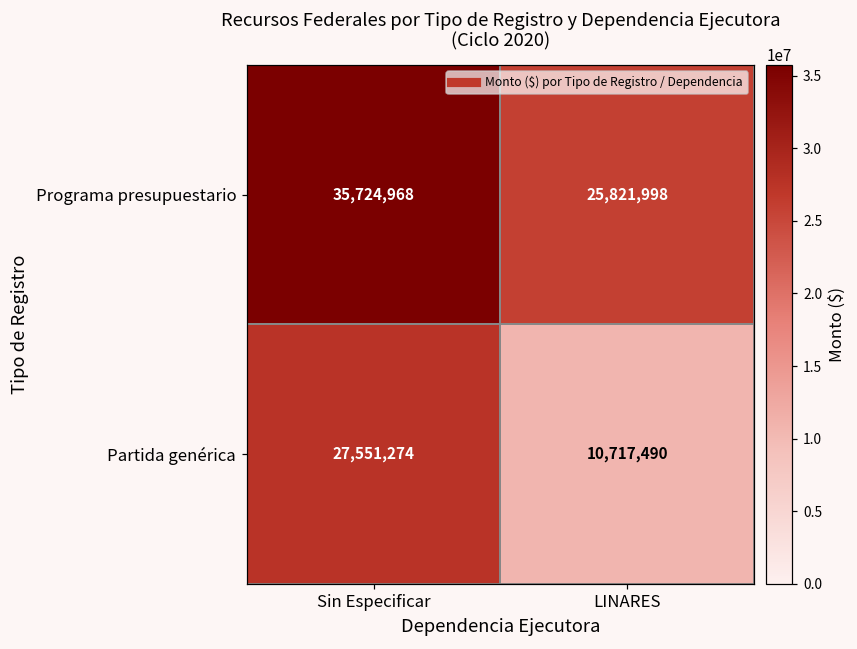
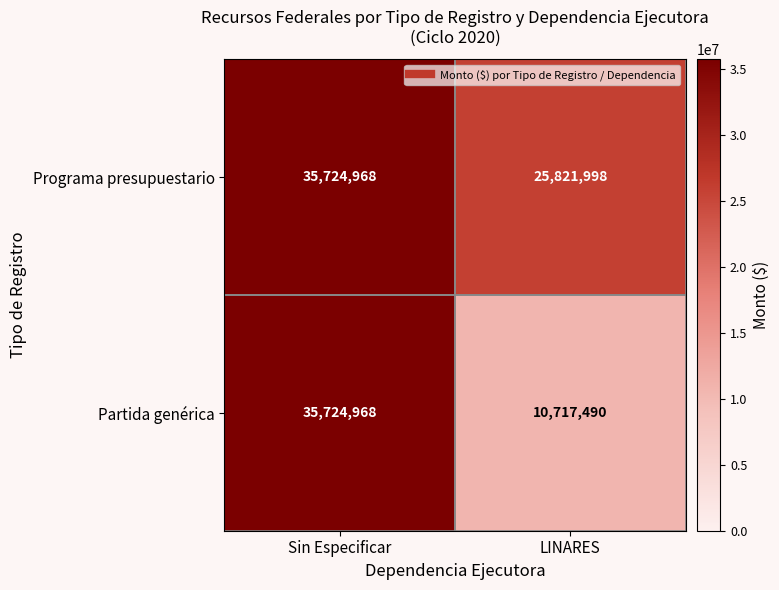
  {
    "Programa presupuestario": {
      "Sin Especificar": "35,724,968",
      "LINARES": "25,821,998"
    },
    "Partida genérica": {
-     "Sin Especificar": "27,551,274",
+     "Sin Especificar": "35,724,968",
      "LINARES": "10,717,490"
    }
  }
